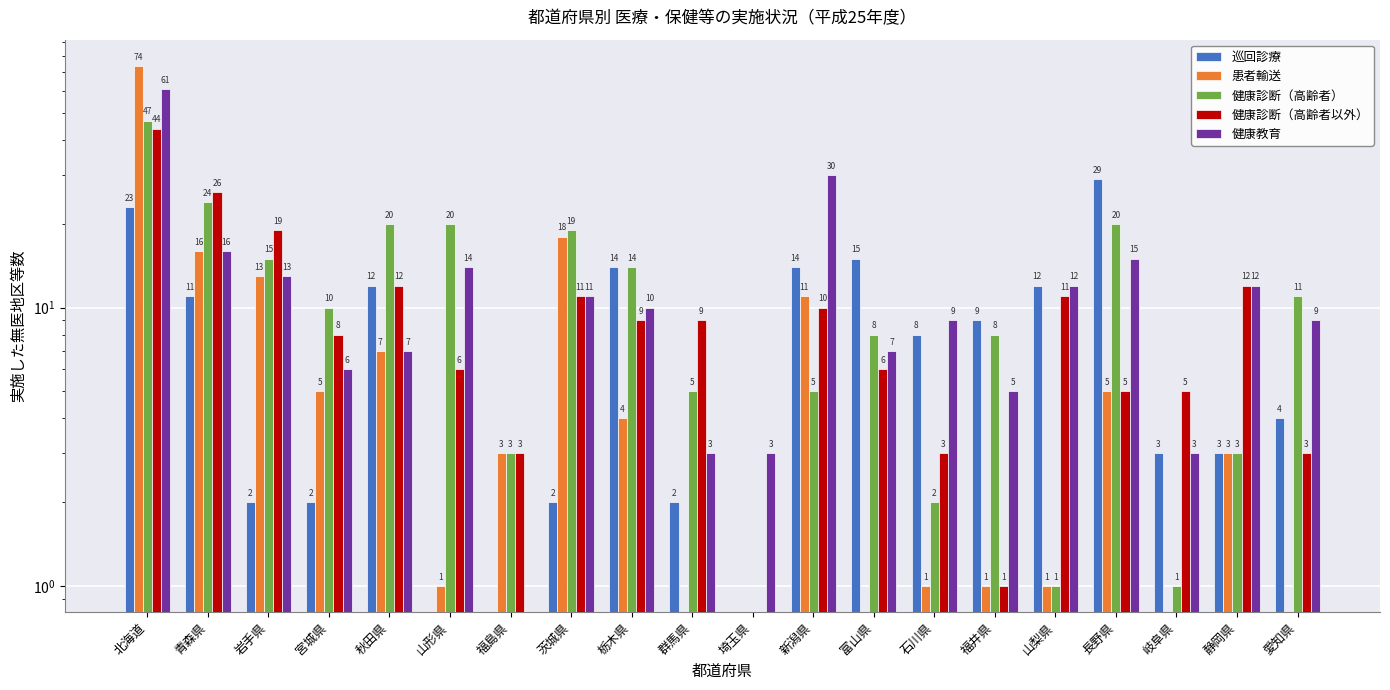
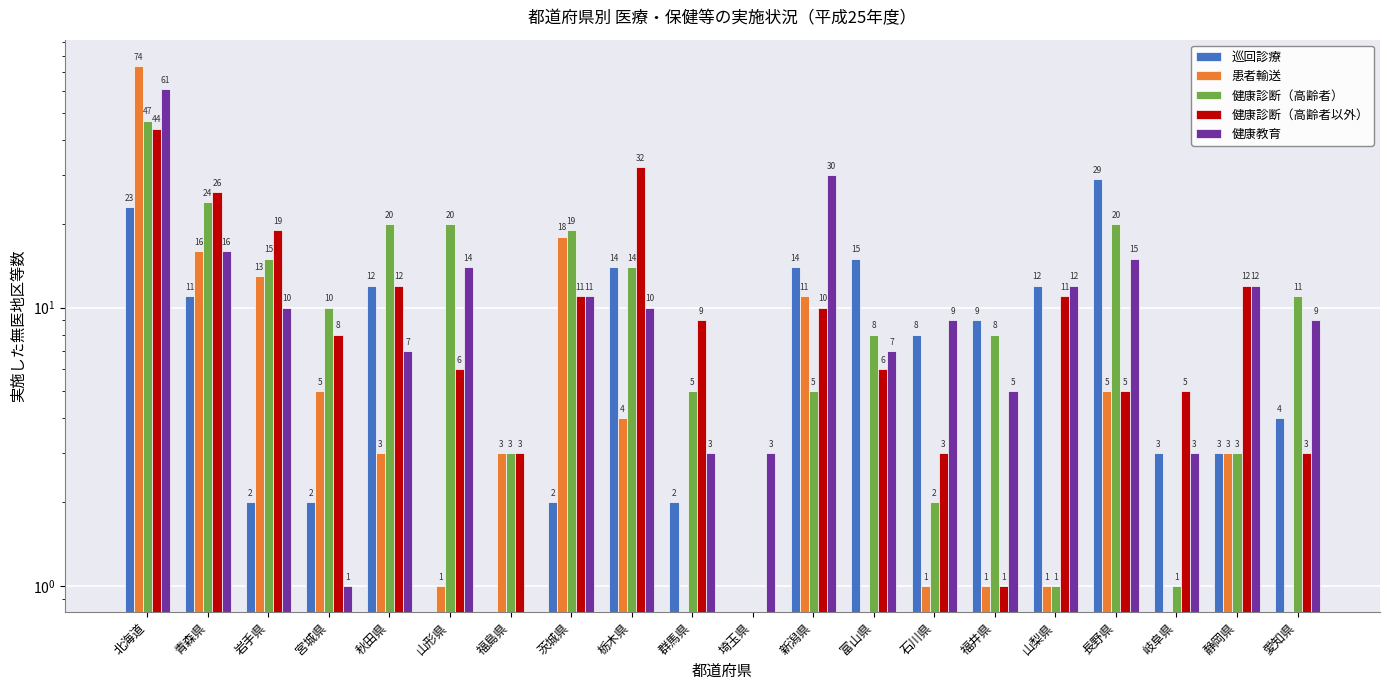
  {
    "巡回診療": {
      "北海道": 23,
      "青森県": 11,
      "岩手県": 2,
      "宮城県": 2,
      "秋田県": 12,
      "茨城県": 2,
      "栃木県": 14,
      "群馬県": 2,
      "新潟県": 14,
      "富山県": 15,
      "石川県": 8,
      "福井県": 9,
      "山梨県": 12,
      "長野県": 29,
      "岐阜県": 3,
      "静岡県": 3,
      "愛知県": 4
    },
    "患者輸送": {
      "北海道": 74,
      "青森県": 16,
      "岩手県": 13,
      "宮城県": 5,
-     "秋田県": 7,
+     "秋田県": 3,
      "山形県": 1,
      "福島県": 3,
      "茨城県": 18,
      "栃木県": 4,
      "新潟県": 11,
      "石川県": 1,
      "福井県": 1,
      "山梨県": 1,
      "長野県": 5,
      "静岡県": 3
    },
    "健康診断（高齢者）": {
      "北海道": 47,
      "青森県": 24,
      "岩手県": 15,
      "宮城県": 10,
      "秋田県": 20,
      "山形県": 20,
      "福島県": 3,
      "茨城県": 19,
      "栃木県": 14,
      "群馬県": 5,
      "新潟県": 5,
      "富山県": 8,
      "石川県": 2,
      "福井県": 8,
      "山梨県": 1,
      "長野県": 20,
      "岐阜県": 1,
      "静岡県": 3,
      "愛知県": 11
    },
    "健康診断（高齢者以外）": {
      "北海道": 44,
      "青森県": 26,
      "岩手県": 19,
      "宮城県": 8,
      "秋田県": 12,
      "山形県": 6,
      "福島県": 3,
      "茨城県": 11,
-     "栃木県": 9,
+     "栃木県": 32,
      "群馬県": 9,
      "新潟県": 10,
      "富山県": 6,
      "石川県": 3,
      "福井県": 1,
      "山梨県": 11,
      "長野県": 5,
      "岐阜県": 5,
      "静岡県": 12,
      "愛知県": 3
    },
    "健康教育": {
      "北海道": 61,
      "青森県": 16,
-     "岩手県": 13,
-     "宮城県": 6,
+     "岩手県": 10,
+     "宮城県": 1,
      "秋田県": 7,
      "山形県": 14,
      "茨城県": 11,
      "栃木県": 10,
      "群馬県": 3,
      "埼玉県": 3,
      "新潟県": 30,
      "富山県": 7,
      "石川県": 9,
      "福井県": 5,
      "山梨県": 12,
      "長野県": 15,
      "岐阜県": 3,
      "静岡県": 12,
      "愛知県": 9
    }
  }
